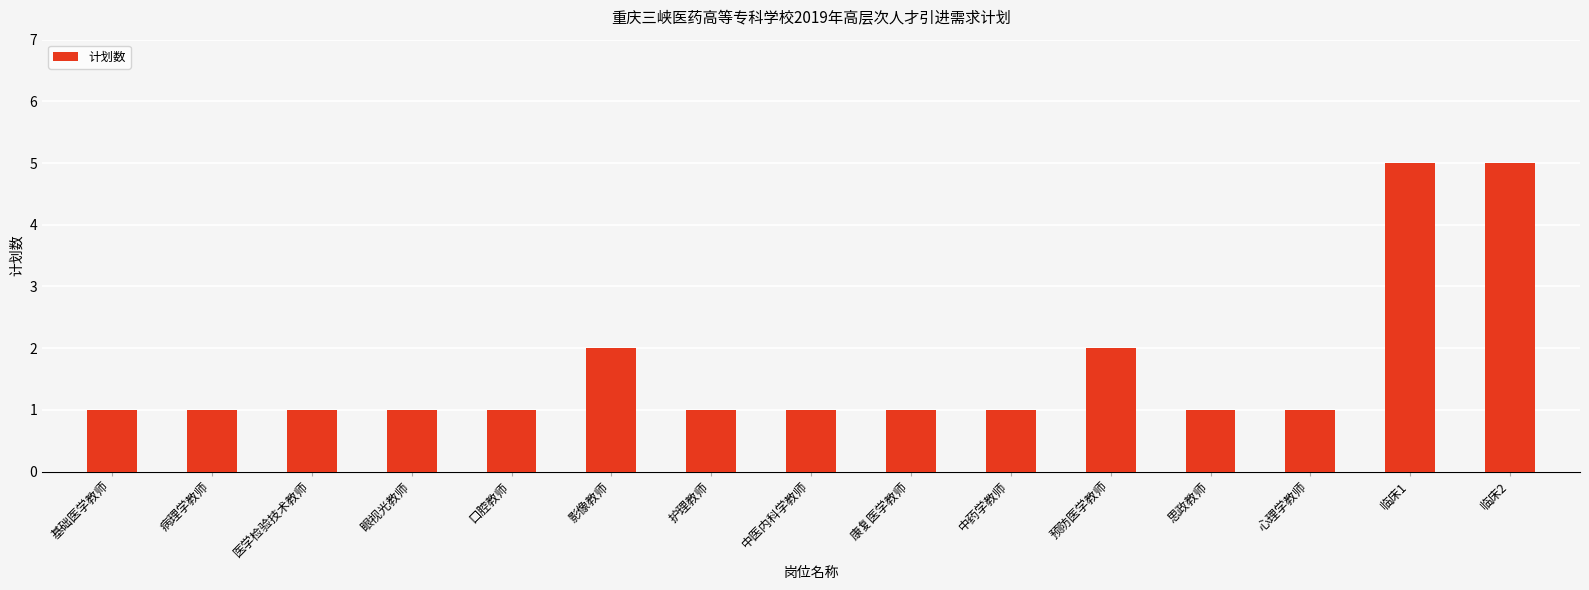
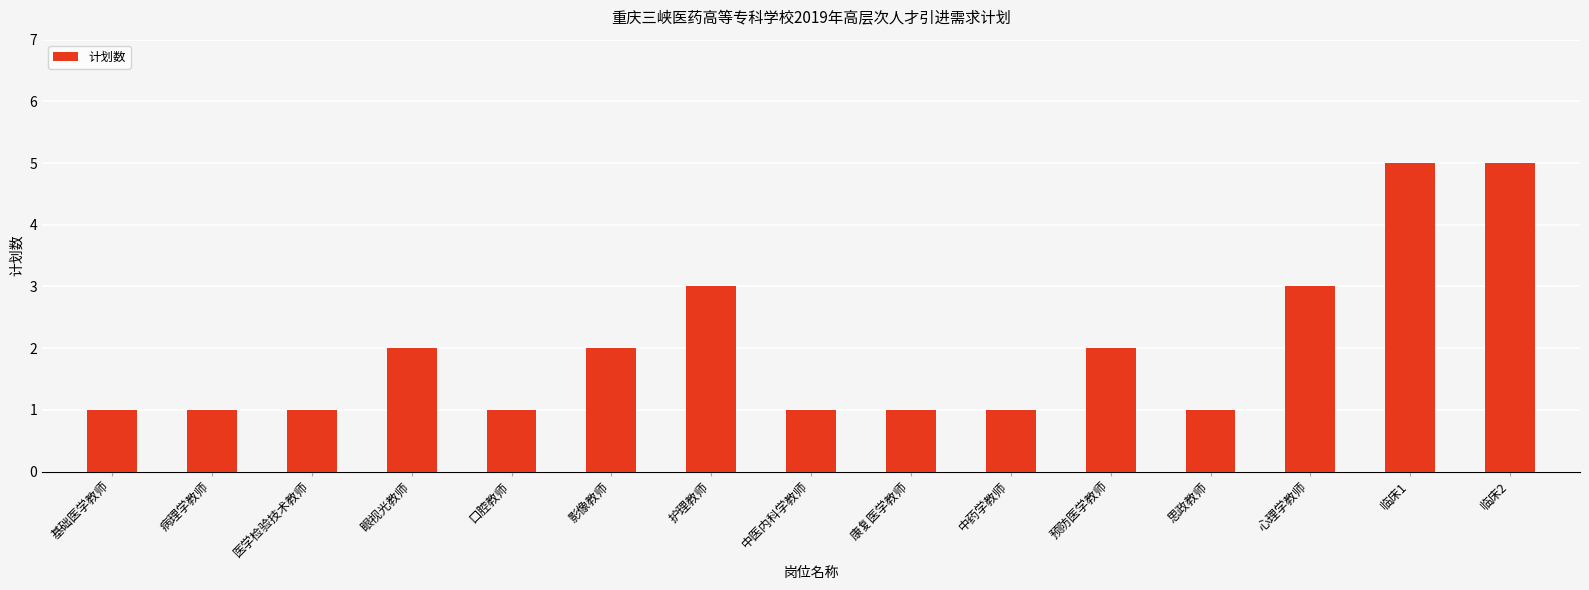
  {
    "基础医学教师": 1,
    "病理学教师": 1,
    "医学检验技术教师": 1,
-   "眼视光教师": 1,
+   "眼视光教师": 2,
    "口腔教师": 1,
    "影像教师": 2,
-   "护理教师": 1,
+   "护理教师": 3,
    "中医内科学教师": 1,
    "康复医学教师": 1,
    "中药学教师": 1,
    "预防医学教师": 2,
    "思政教师": 1,
-   "心理学教师": 1,
+   "心理学教师": 3,
    "临床1": 5,
    "临床2": 5
  }
